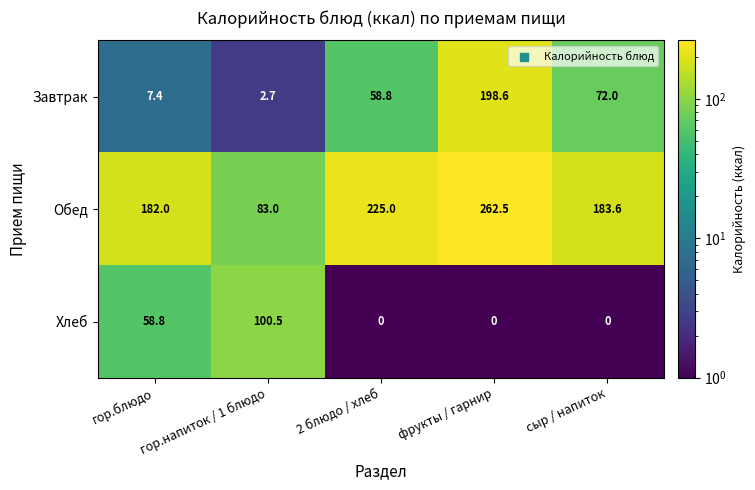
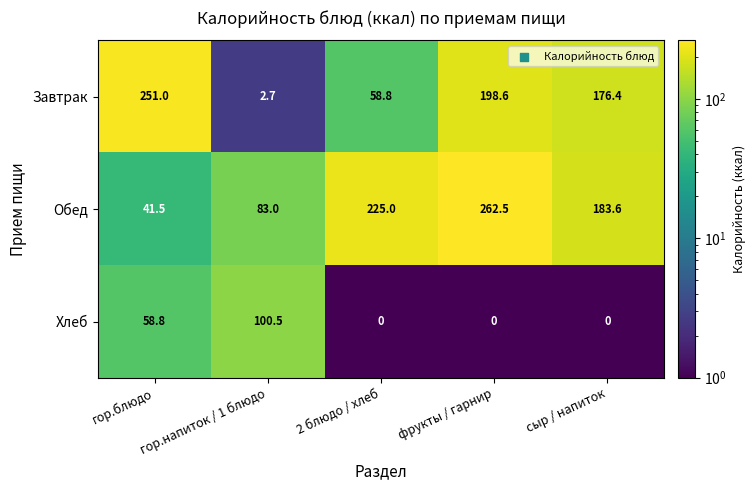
  {
    "Завтрак": {
-     "гор.блюдо": 7.4,
+     "гор.блюдо": 251.0,
      "гор.напиток / 1 блюдо": 2.7,
      "2 блюдо / хлеб": 58.8,
      "фрукты / гарнир": 198.6,
-     "сыр / напиток": 72.0
+     "сыр / напиток": 176.4
    },
    "Обед": {
-     "гор.блюдо": 182.0,
+     "гор.блюдо": 41.5,
      "гор.напиток / 1 блюдо": 83.0,
      "2 блюдо / хлеб": 225.0,
      "фрукты / гарнир": 262.5,
      "сыр / напиток": 183.6
    },
    "Хлеб": {
      "гор.блюдо": 58.8,
      "гор.напиток / 1 блюдо": 100.5,
      "2 блюдо / хлеб": 0,
      "фрукты / гарнир": 0,
      "сыр / напиток": 0
    }
  }
